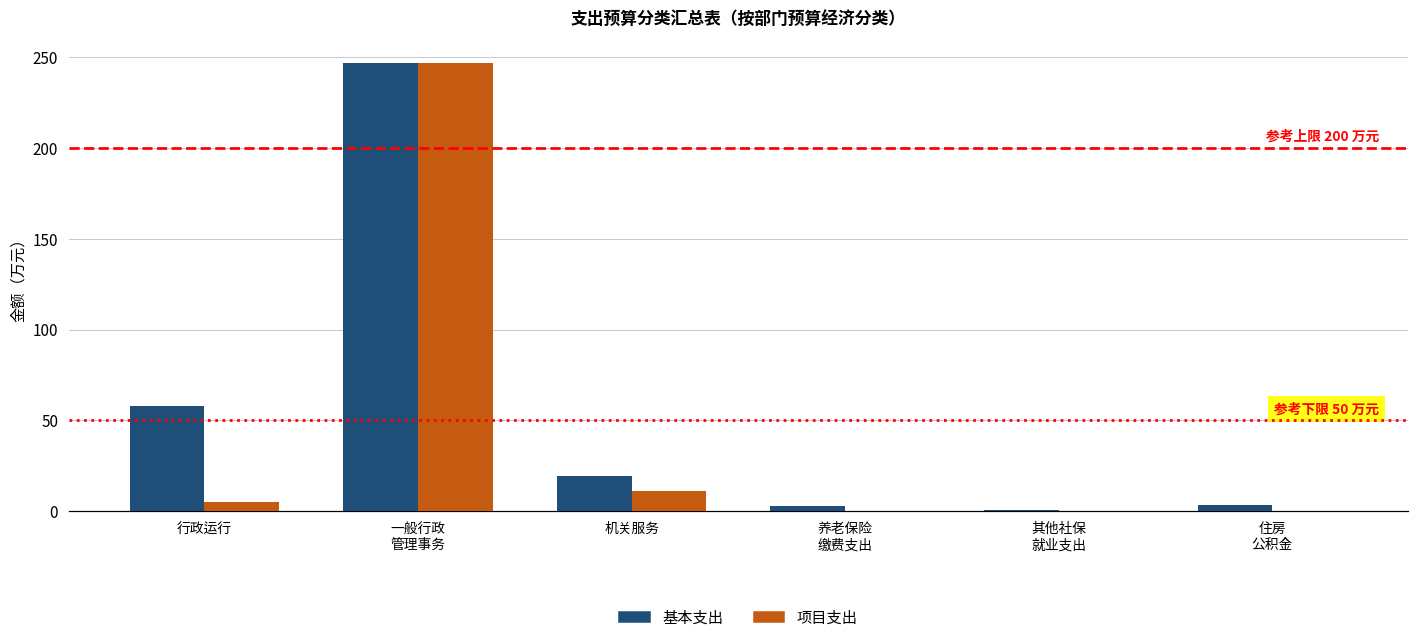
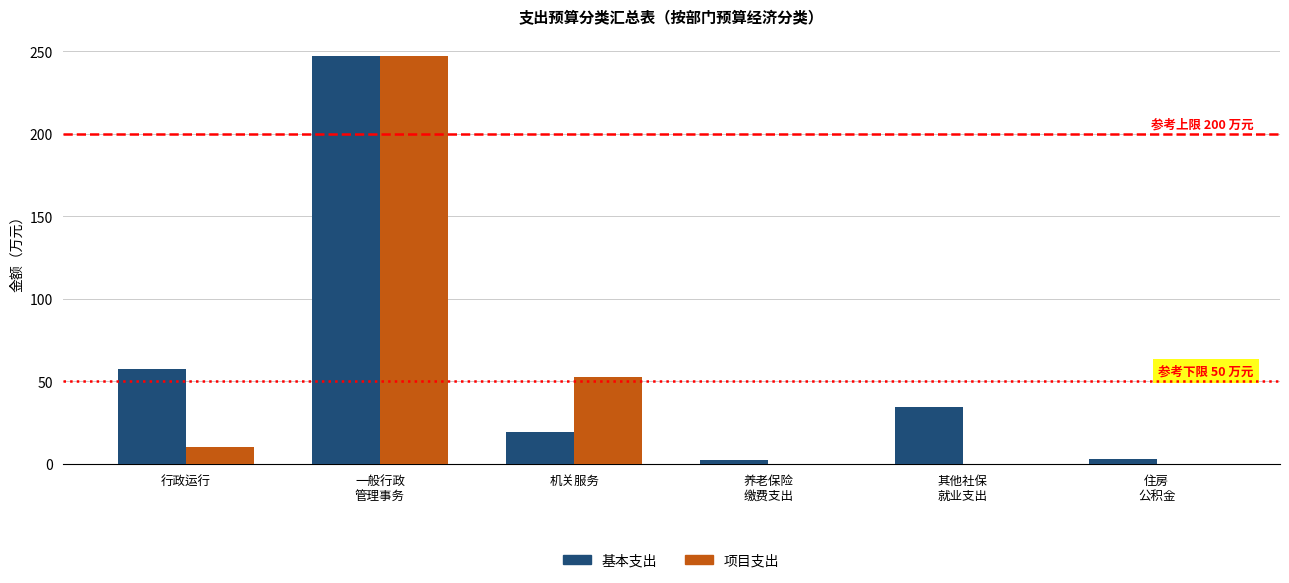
  {
    "基本支出": {
      "行政运行": 58,
      "一般行政 管理事务": 247,
      "机关服务": 19,
      "养老保险 缴费支出": 3,
-     "其他社保 就业支出": 0,
+     "其他社保 就业支出": 35,
      "住房 公积金": 3
    },
    "项目支出": {
-     "行政运行": 5,
+     "行政运行": 10,
      "一般行政 管理事务": 247,
-     "机关服务": 11,
+     "机关服务": 53,
      "养老保险 缴费支出": 0,
      "其他社保 就业支出": 0,
      "住房 公积金": 0
    }
  }
